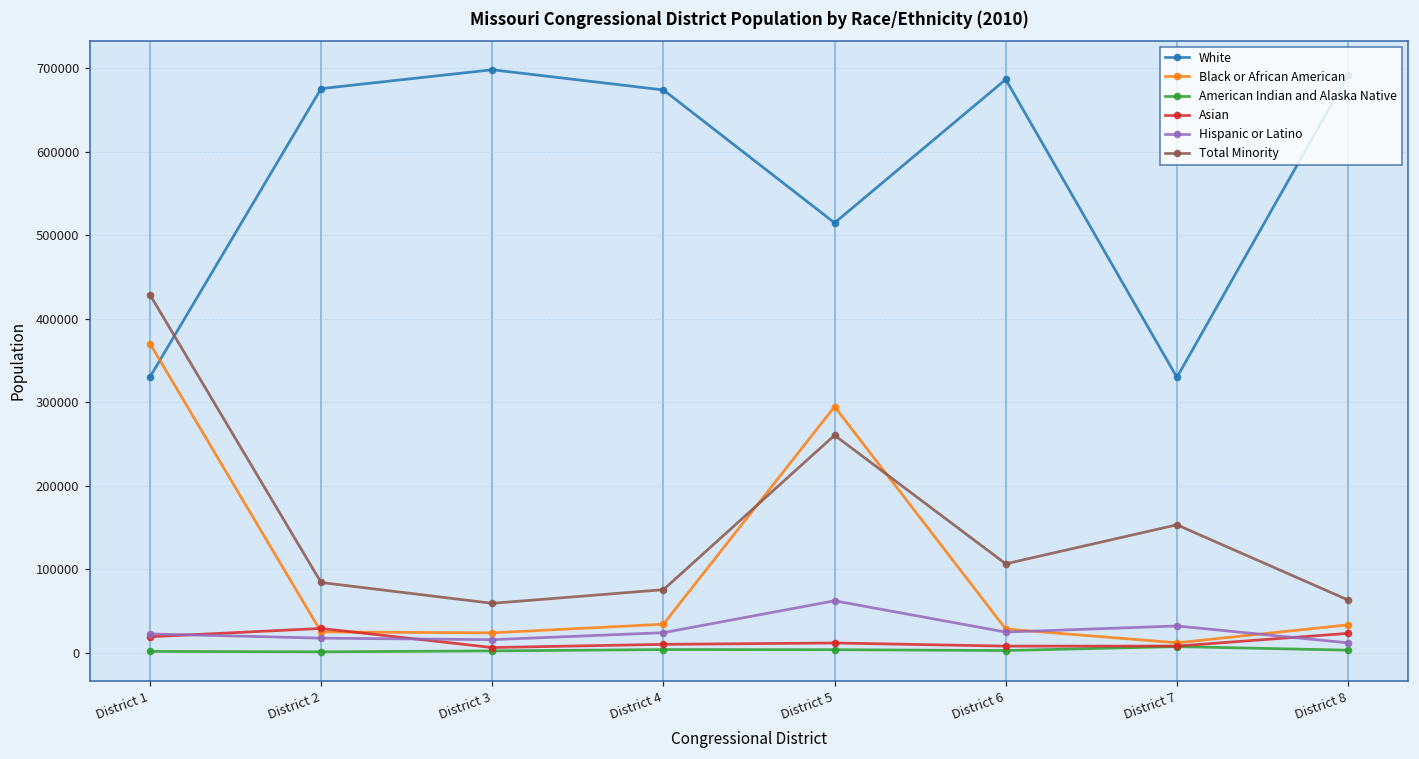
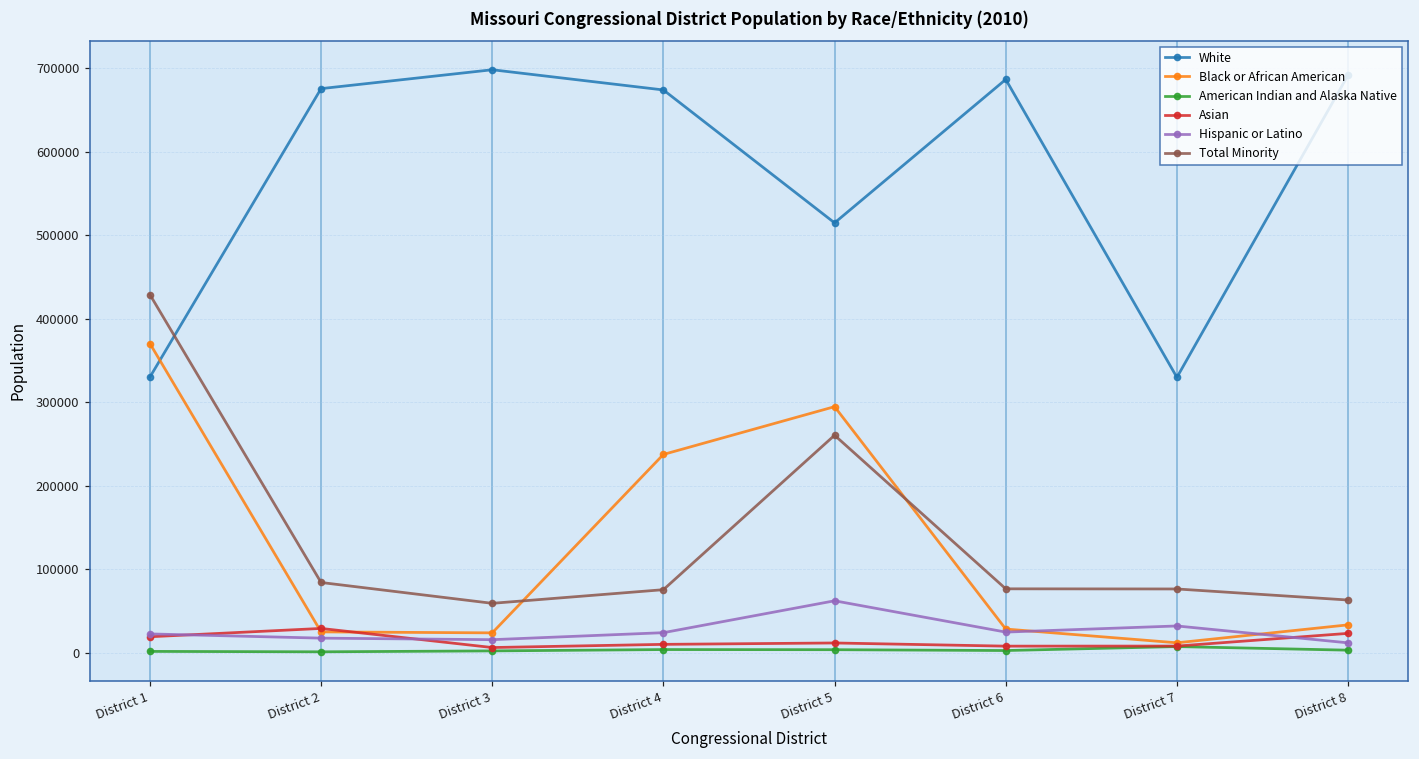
  {
    "White": {
      "District 1": 330000,
      "District 2": 680000,
      "District 3": 700000,
      "District 4": 670000,
      "District 5": 520000,
      "District 6": 690000,
      "District 7": 330000
    },
    "Black or African American": {
      "District 1": 370000,
      "District 2": 30000,
      "District 3": 20000,
-     "District 4": 30000,
+     "District 4": 240000,
      "District 5": 290000,
      "District 6": 30000,
      "District 7": 10000,
      "District 8": 30000
    },
    "American Indian and Alaska Native": {
      "District 1": 0,
      "District 2": 0,
      "District 3": 0,
      "District 4": 0,
      "District 5": 0,
      "District 6": 0,
      "District 8": 0
    },
    "Asian": {
      "District 1": 20000,
      "District 2": 30000,
      "District 3": 10000,
      "District 4": 10000,
      "District 5": 10000,
      "District 6": 10000,
      "District 8": 20000
    },
    "Hispanic or Latino": {
      "District 1": 20000,
      "District 2": 20000,
      "District 3": 20000,
      "District 4": 20000,
      "District 5": 60000,
      "District 6": 20000,
      "District 7": 30000,
      "District 8": 10000
    },
    "Total Minority": {
      "District 1": 430000,
      "District 2": 80000,
      "District 3": 60000,
      "District 4": 80000,
      "District 5": 260000,
-     "District 6": 110000,
-     "District 7": 150000,
+     "District 6": 80000,
+     "District 7": 80000,
      "District 8": 60000
    }
  }
